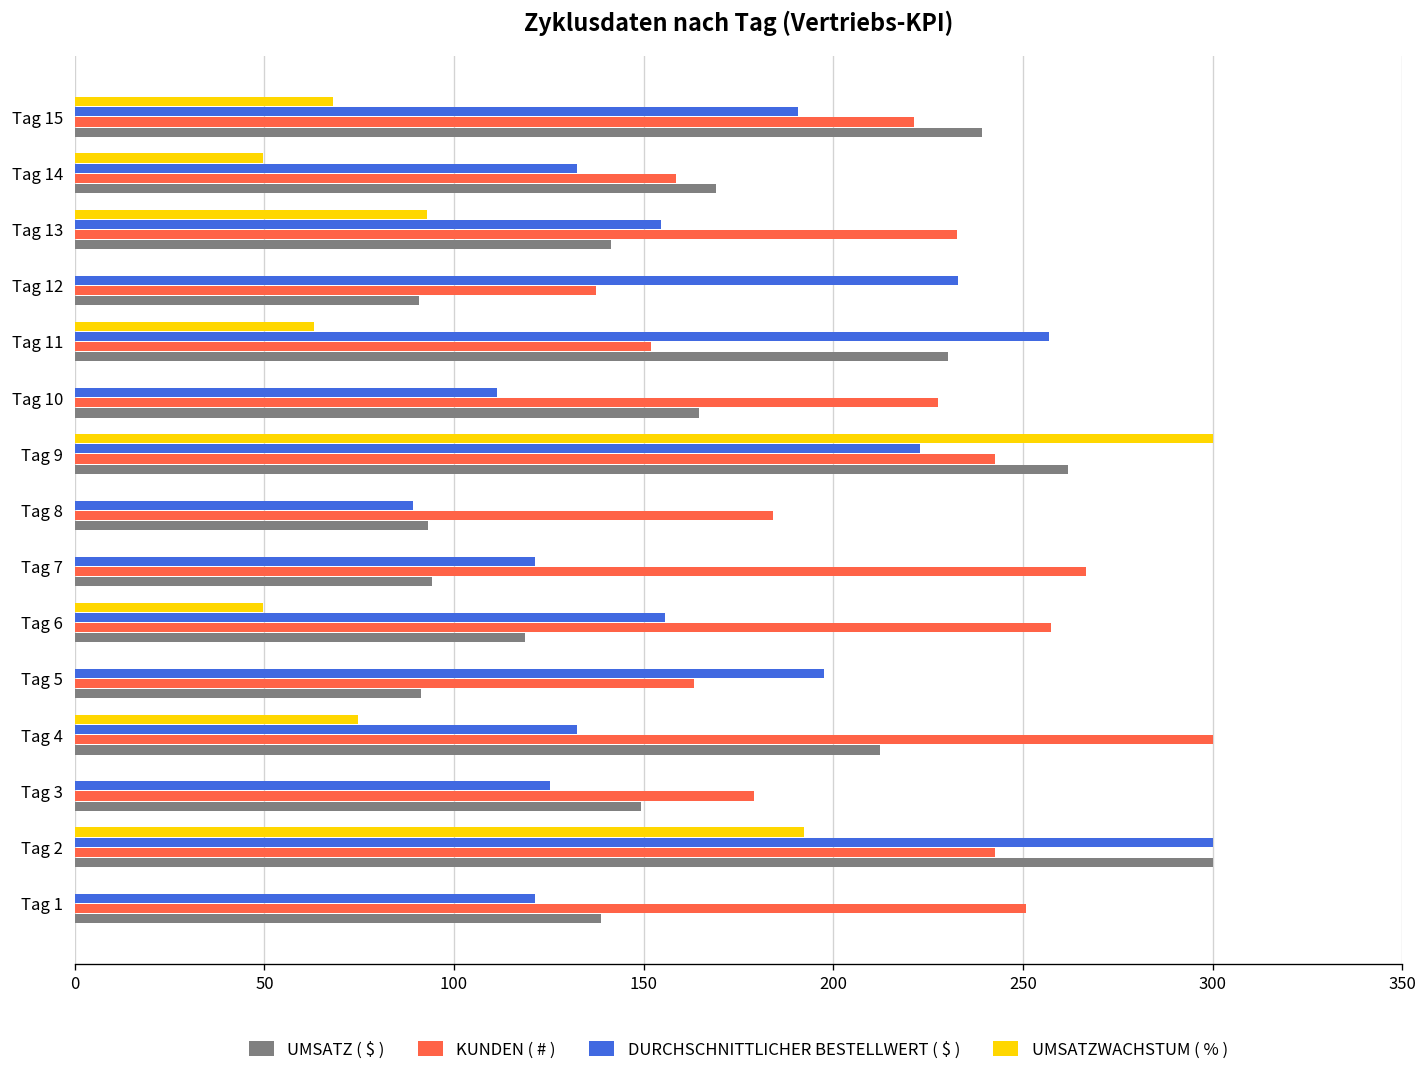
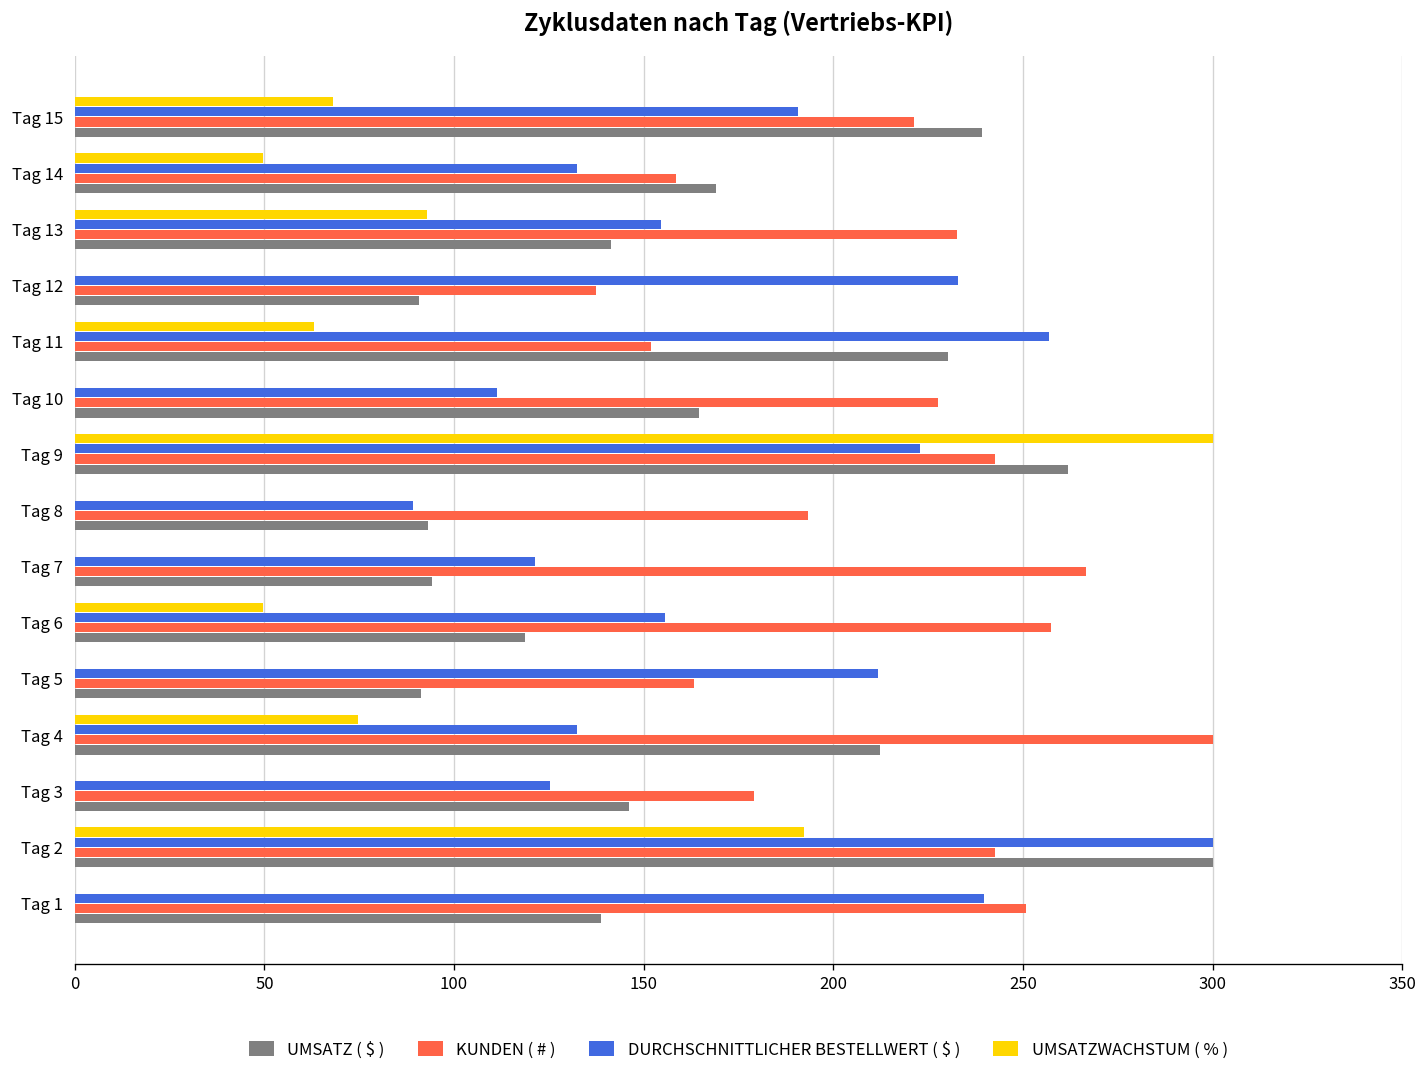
  {
    "UMSATZ ( $ )": {
      "Tag 15": 239,
      "Tag 14": 169,
      "Tag 13": 141,
      "Tag 12": 91,
      "Tag 11": 230,
      "Tag 10": 165,
      "Tag 9": 262,
      "Tag 8": 93,
      "Tag 7": 94,
      "Tag 6": 119,
      "Tag 5": 91,
      "Tag 4": 212,
-     "Tag 3": 149,
+     "Tag 3": 146,
      "Tag 2": 300,
      "Tag 1": 139
    },
    "KUNDEN ( # )": {
      "Tag 15": 221,
      "Tag 14": 158,
      "Tag 13": 233,
      "Tag 12": 137,
      "Tag 11": 152,
      "Tag 10": 228,
      "Tag 9": 243,
-     "Tag 8": 184,
+     "Tag 8": 193,
      "Tag 7": 267,
      "Tag 6": 257,
      "Tag 5": 163,
      "Tag 4": 300,
      "Tag 3": 179,
      "Tag 2": 243,
      "Tag 1": 251
    },
    "DURCHSCHNITTLICHER BESTELLWERT ( $ )": {
      "Tag 15": 191,
      "Tag 14": 132,
      "Tag 13": 155,
      "Tag 12": 233,
      "Tag 11": 257,
      "Tag 10": 111,
      "Tag 9": 223,
      "Tag 8": 89,
      "Tag 7": 121,
      "Tag 6": 156,
-     "Tag 5": 198,
+     "Tag 5": 212,
      "Tag 4": 132,
      "Tag 3": 125,
      "Tag 2": 300,
-     "Tag 1": 121
+     "Tag 1": 240
    },
    "UMSATZWACHSTUM ( % )": {
      "Tag 15": 68,
      "Tag 14": 50,
      "Tag 13": 93,
      "Tag 11": 63,
      "Tag 9": 300,
      "Tag 6": 50,
      "Tag 4": 75,
      "Tag 2": 192,
      "Tag 1": 0
    }
  }
